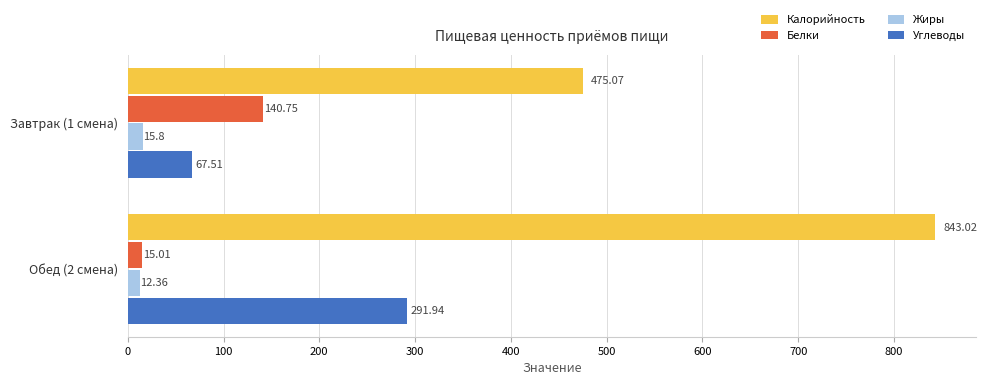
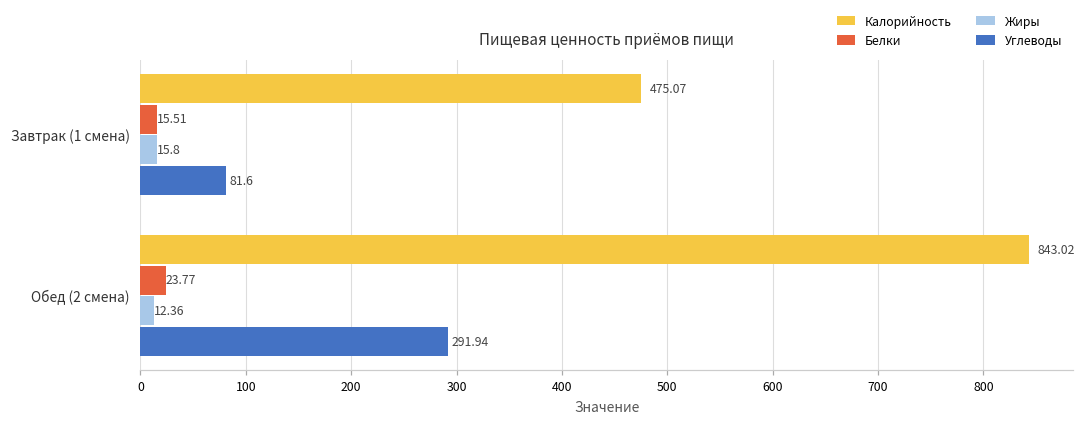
  {
    "Калорийность": {
      "Завтрак (1 смена)": 475.07,
      "Обед (2 смена)": 843.02
    },
    "Белки": {
-     "Завтрак (1 смена)": 140.75,
-     "Обед (2 смена)": 15.01
+     "Завтрак (1 смена)": 15.51,
+     "Обед (2 смена)": 23.77
    },
    "Жиры": {
      "Завтрак (1 смена)": 15.8,
      "Обед (2 смена)": 12.36
    },
    "Углеводы": {
-     "Завтрак (1 смена)": 67.51,
+     "Завтрак (1 смена)": 81.6,
      "Обед (2 смена)": 291.94
    }
  }
